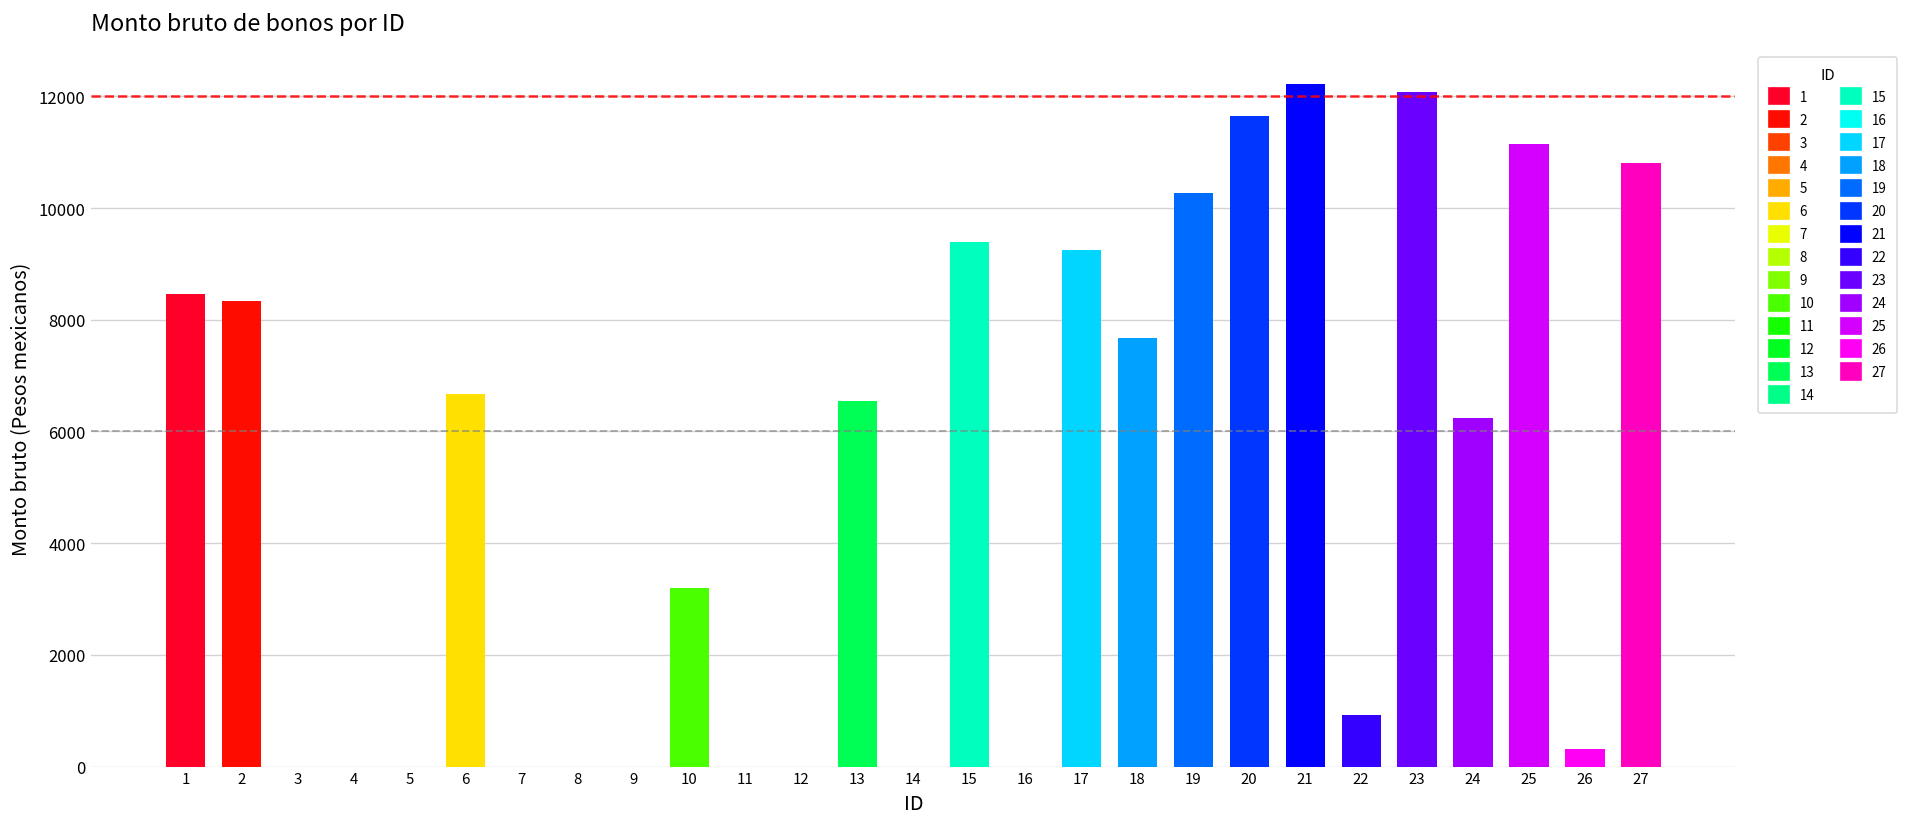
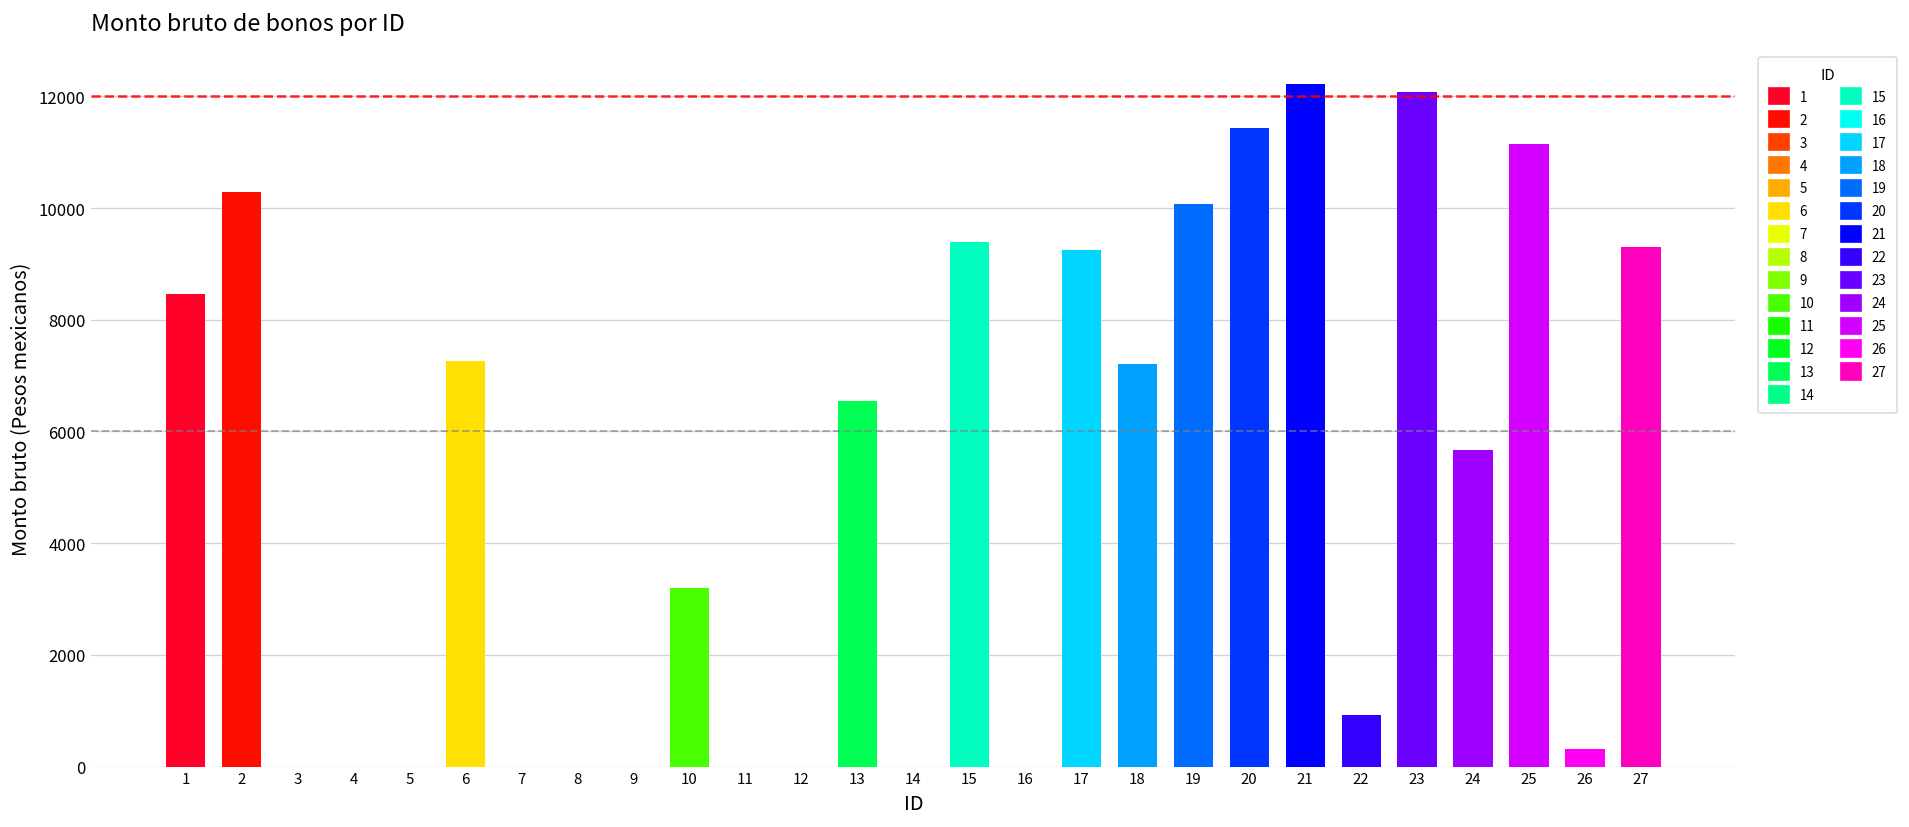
  {
    "1": 8500,
-   "2": 8300,
+   "2": 10300,
    "3": 0,
    "4": 0,
    "5": 0,
-   "6": 6700,
+   "6": 7300,
    "7": 0,
    "8": 0,
    "9": 0,
    "10": 3200,
    "11": 0,
    "12": 0,
    "13": 6500,
    "14": 0,
    "15": 9400,
    "16": 0,
    "17": 9200,
-   "18": 7700,
-   "19": 10300,
-   "20": 11700,
+   "18": 7200,
+   "19": 10100,
+   "20": 11400,
    "21": 12200,
    "22": 900,
    "23": 12100,
-   "24": 6200,
+   "24": 5700,
    "25": 11100,
    "26": 300,
-   "27": 10800
+   "27": 9300
  }
